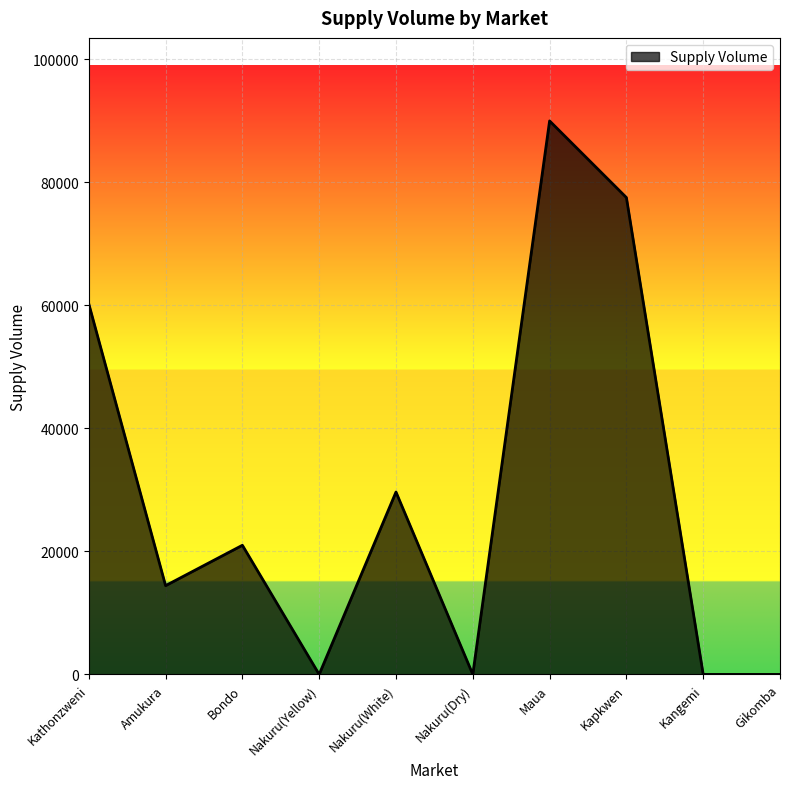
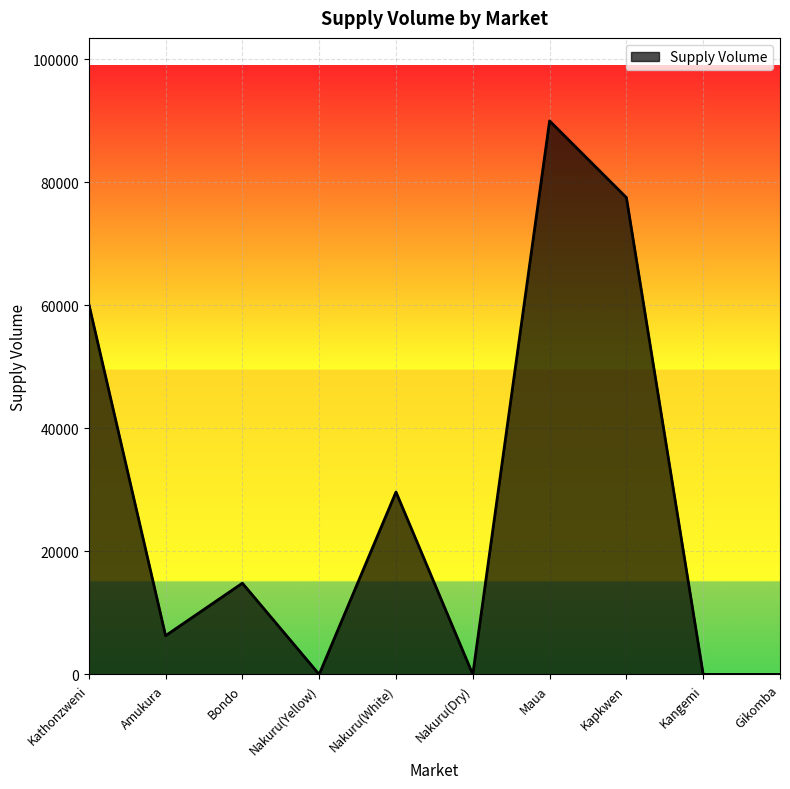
  {
    "Kathonzweni": 60000,
-   "Amukura": 14000,
-   "Bondo": 21000,
+   "Amukura": 6000,
+   "Bondo": 15000,
    "Nakuru(Yellow)": 0,
    "Nakuru(White)": 30000,
    "Nakuru(Dry)": 0,
    "Maua": 90000,
    "Kapkwen": 78000,
    "Kangemi": 0,
    "Gikomba": 0
  }
